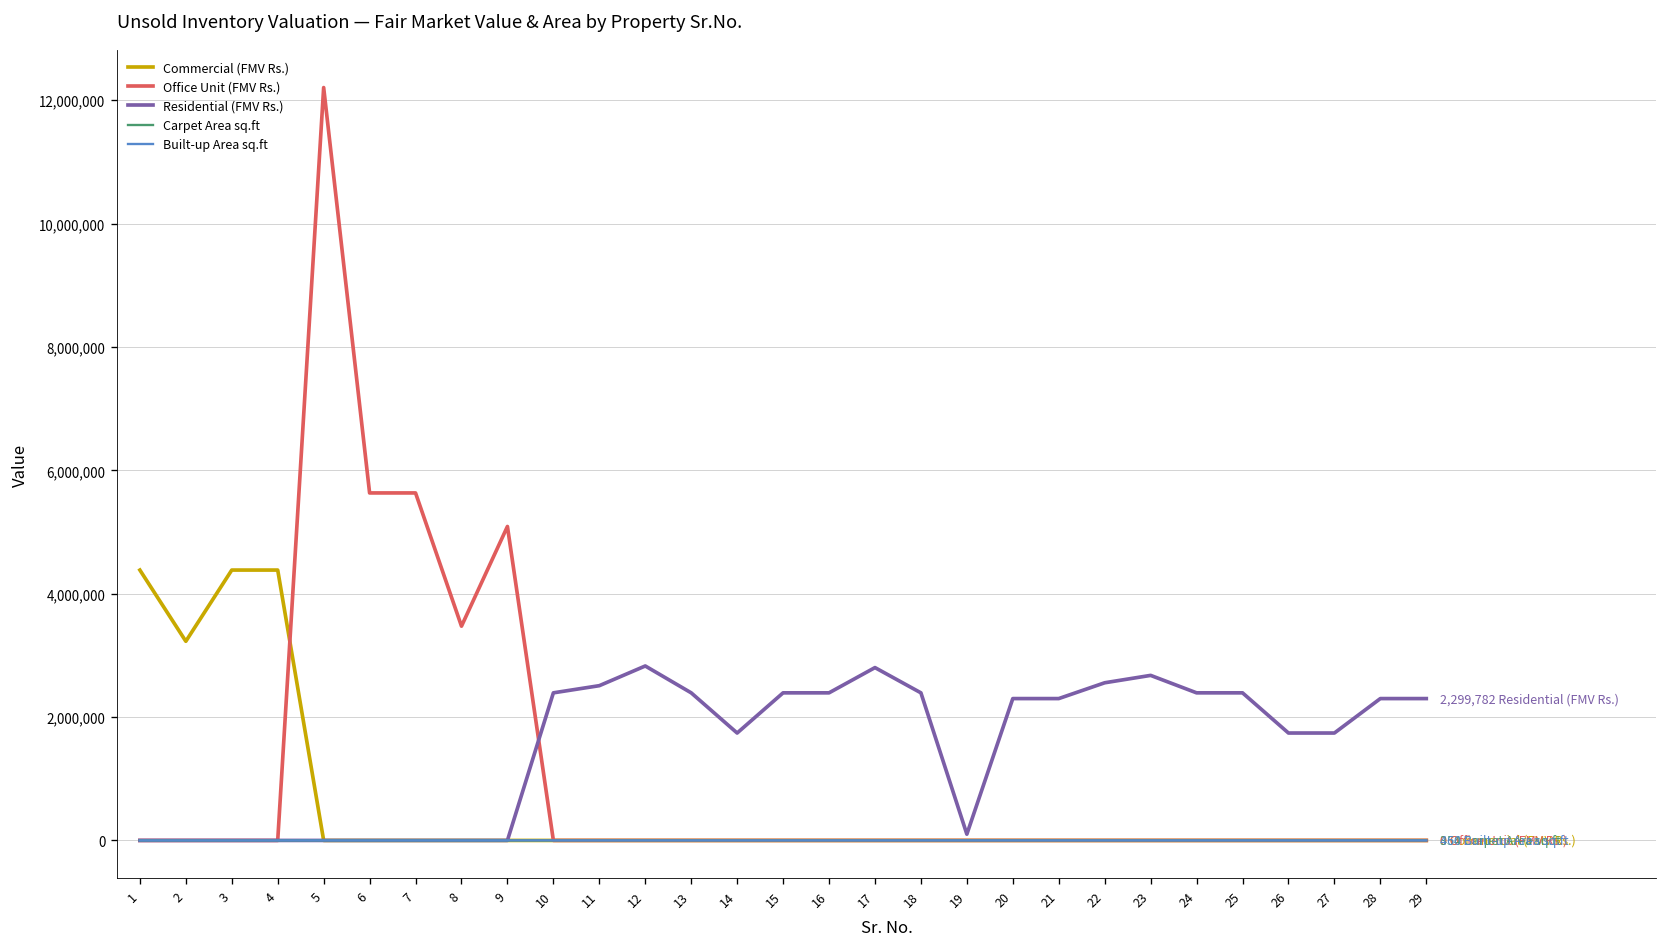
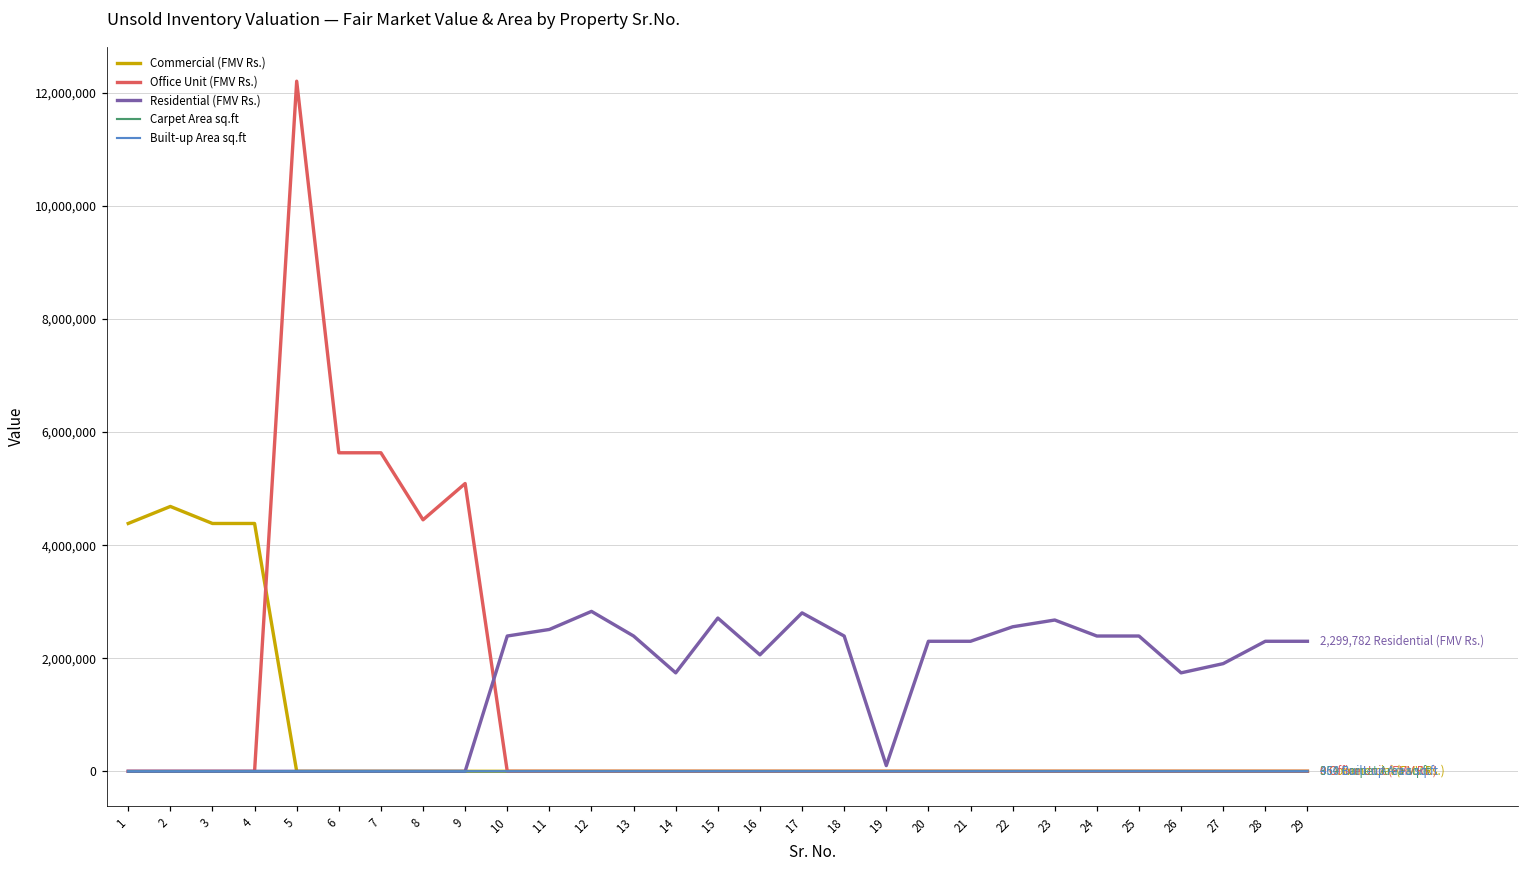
  {
    "Commercial (FMV Rs.)": {
      "1": "4,400,000",
-     "2": "3,200,000",
+     "2": "4,700,000",
      "3": "4,400,000",
      "4": "4,400,000"
    },
    "Office Unit (FMV Rs.)": {
      "5": "12,200,000",
      "6": "5,600,000",
      "7": "5,600,000",
-     "8": "3,500,000",
+     "8": "4,400,000",
      "9": "5,100,000"
    },
    "Residential (FMV Rs.)": {
      "10": "2,400,000",
      "11": "2,500,000",
      "12": "2,800,000",
      "13": "2,400,000",
      "14": "1,700,000",
-     "15": "2,400,000",
-     "16": "2,400,000",
+     "15": "2,700,000",
+     "16": "2,100,000",
      "17": "2,800,000",
      "18": "2,400,000",
      "19": "100,000",
      "20": "2,300,000",
      "21": "2,300,000",
      "22": "2,600,000",
      "23": "2,700,000",
      "24": "2,400,000",
      "25": "2,400,000",
      "26": "1,700,000",
-     "27": "1,700,000",
+     "27": "1,900,000",
      "28": "2,300,000"
    }
  }
